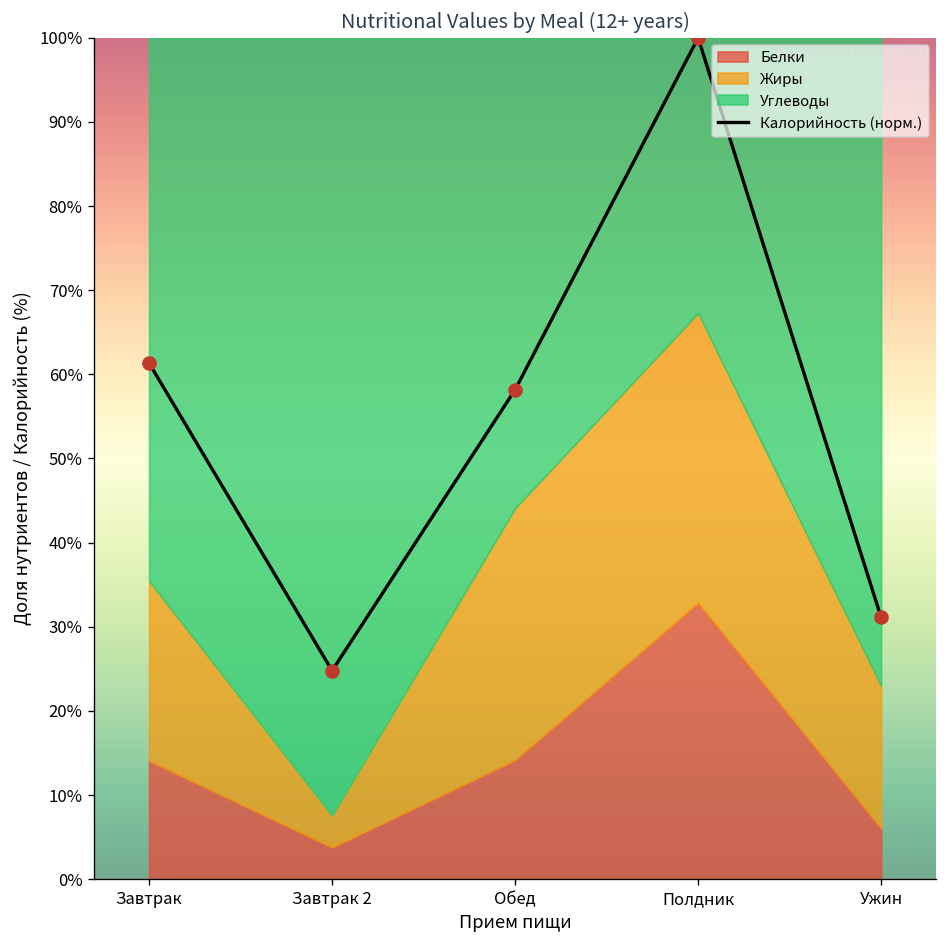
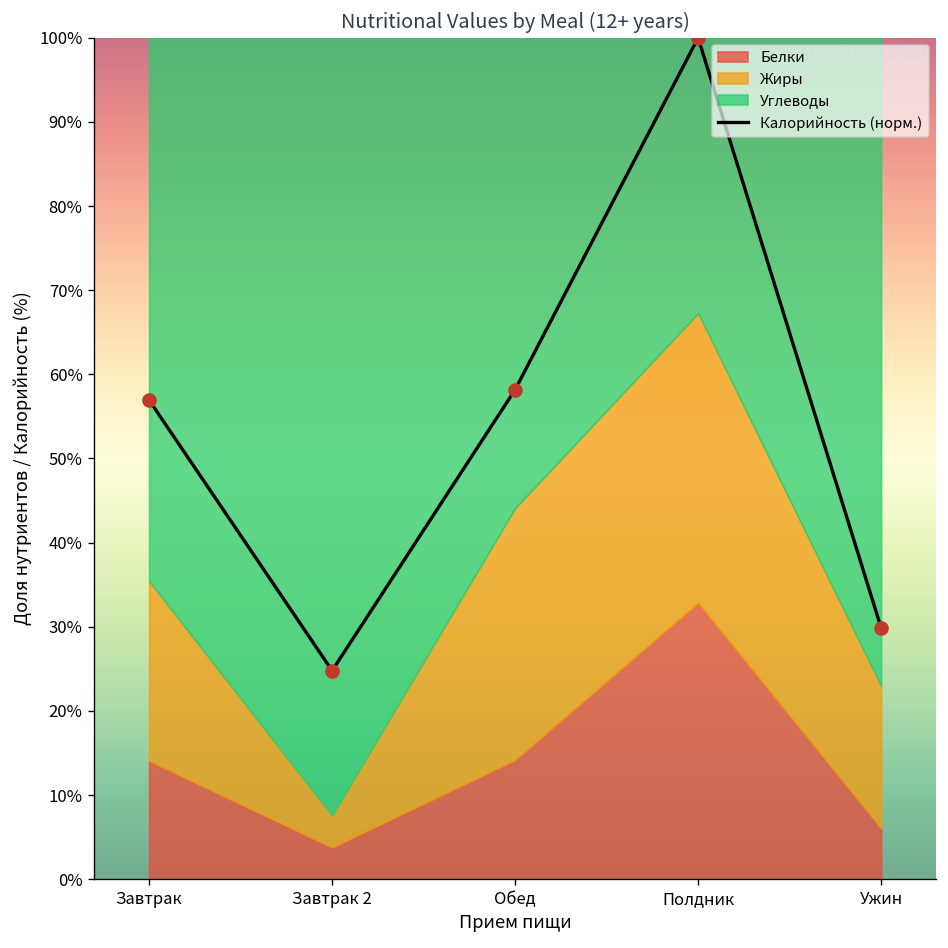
  {
    "Калорийность (норм.)": {
-     "Завтрак": "61%",
+     "Завтрак": "57%",
      "Завтрак 2": "25%",
      "Обед": "58%",
-     "Ужин": "31%"
+     "Ужин": "30%"
    },
    "Белки": {
      "Завтрак": "14%",
      "Завтрак 2": "4%",
      "Обед": "14%",
      "Полдник": "33%",
      "Ужин": "6%"
    },
    "Жиры": {
      "Завтрак": "21%",
      "Завтрак 2": "4%",
      "Обед": "30%",
      "Полдник": "34%",
      "Ужин": "17%"
    }
  }
